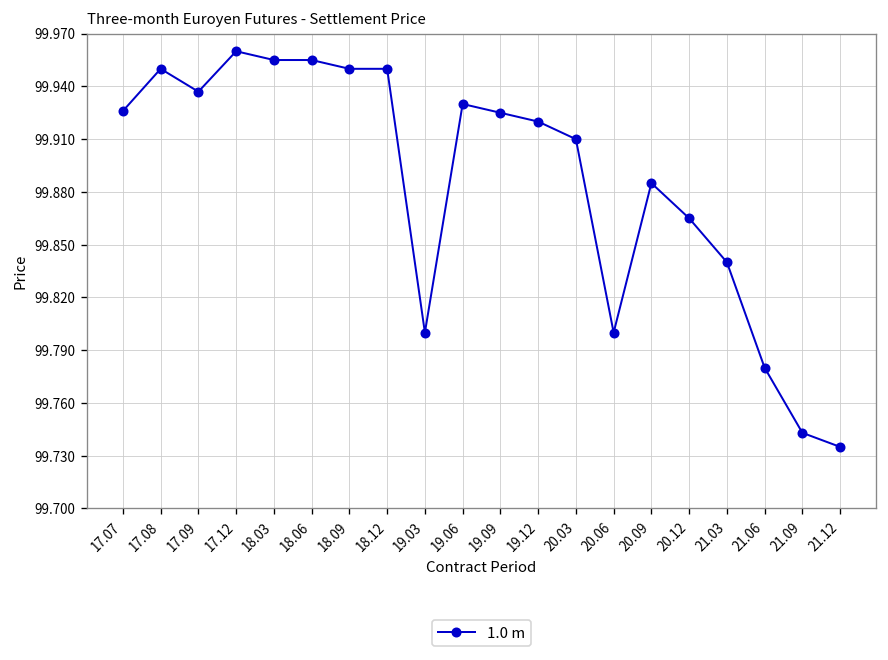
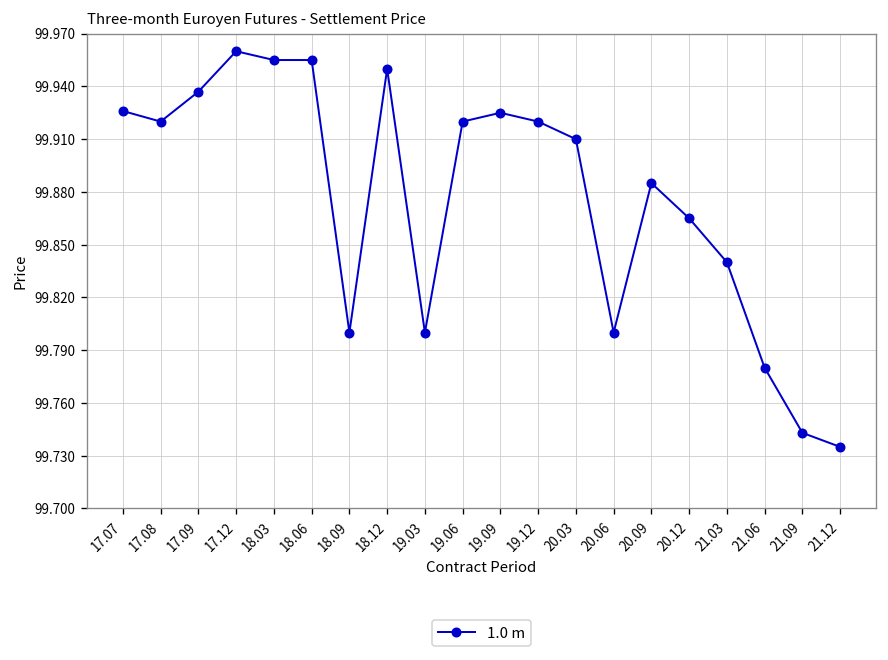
  {
    "17.07": 99.926,
-   "17.08": 99.95,
+   "17.08": 99.92,
    "17.09": 99.937,
    "17.12": 99.96,
    "18.03": 99.955,
    "18.06": 99.955,
-   "18.09": 99.95,
+   "18.09": 99.80,
    "18.12": 99.95,
    "19.03": 99.80,
-   "19.06": 99.93,
+   "19.06": 99.92,
    "19.09": 99.925,
    "19.12": 99.92,
    "20.03": 99.91,
    "20.06": 99.80,
    "20.09": 99.885,
    "20.12": 99.865,
    "21.03": 99.84,
    "21.06": 99.78,
    "21.09": 99.743,
    "21.12": 99.735
  }
